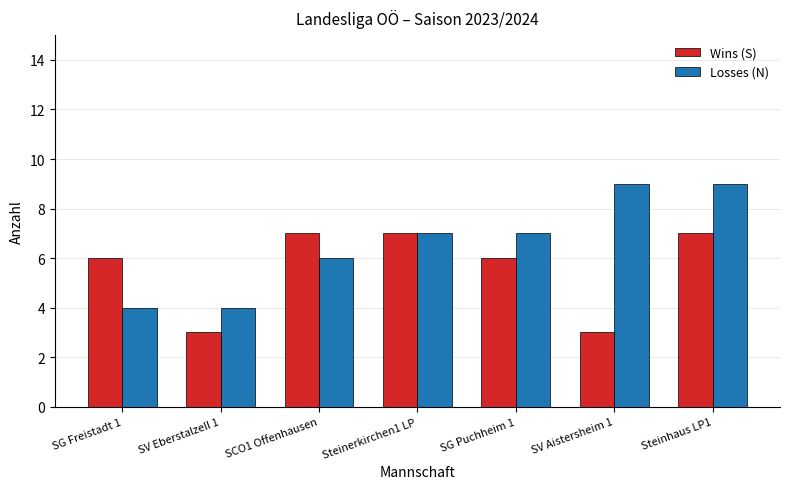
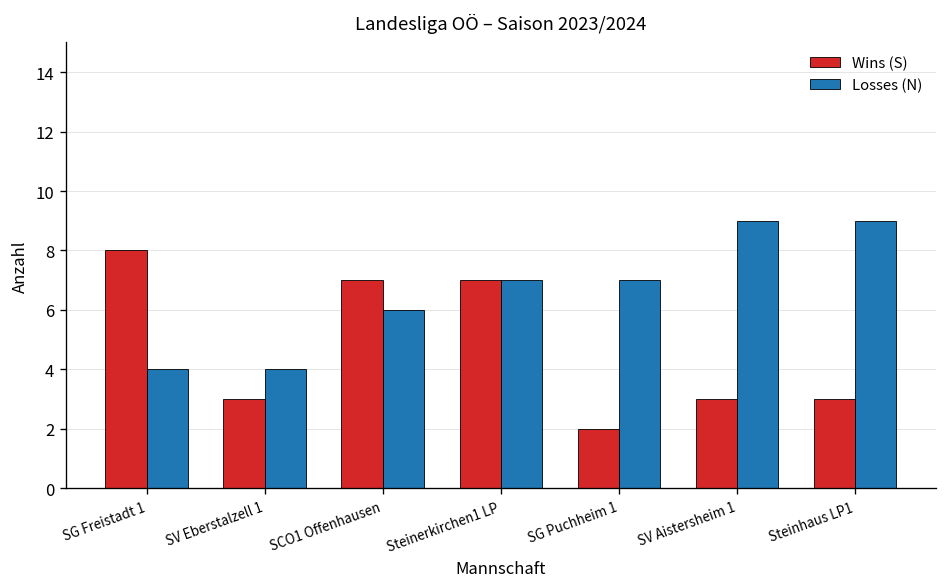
  {
    "Wins (S)": {
-     "SG Freistadt 1": 6,
+     "SG Freistadt 1": 8,
      "SV Eberstalzell 1": 3,
      "SCO1 Offenhausen": 7,
      "Steinerkirchen1 LP": 7,
-     "SG Puchheim 1": 6,
+     "SG Puchheim 1": 2,
      "SV Aistersheim 1": 3,
-     "Steinhaus LP1": 7
+     "Steinhaus LP1": 3
    },
    "Losses (N)": {
      "SG Freistadt 1": 4,
      "SV Eberstalzell 1": 4,
      "SCO1 Offenhausen": 6,
      "Steinerkirchen1 LP": 7,
      "SG Puchheim 1": 7,
      "SV Aistersheim 1": 9,
      "Steinhaus LP1": 9
    }
  }
